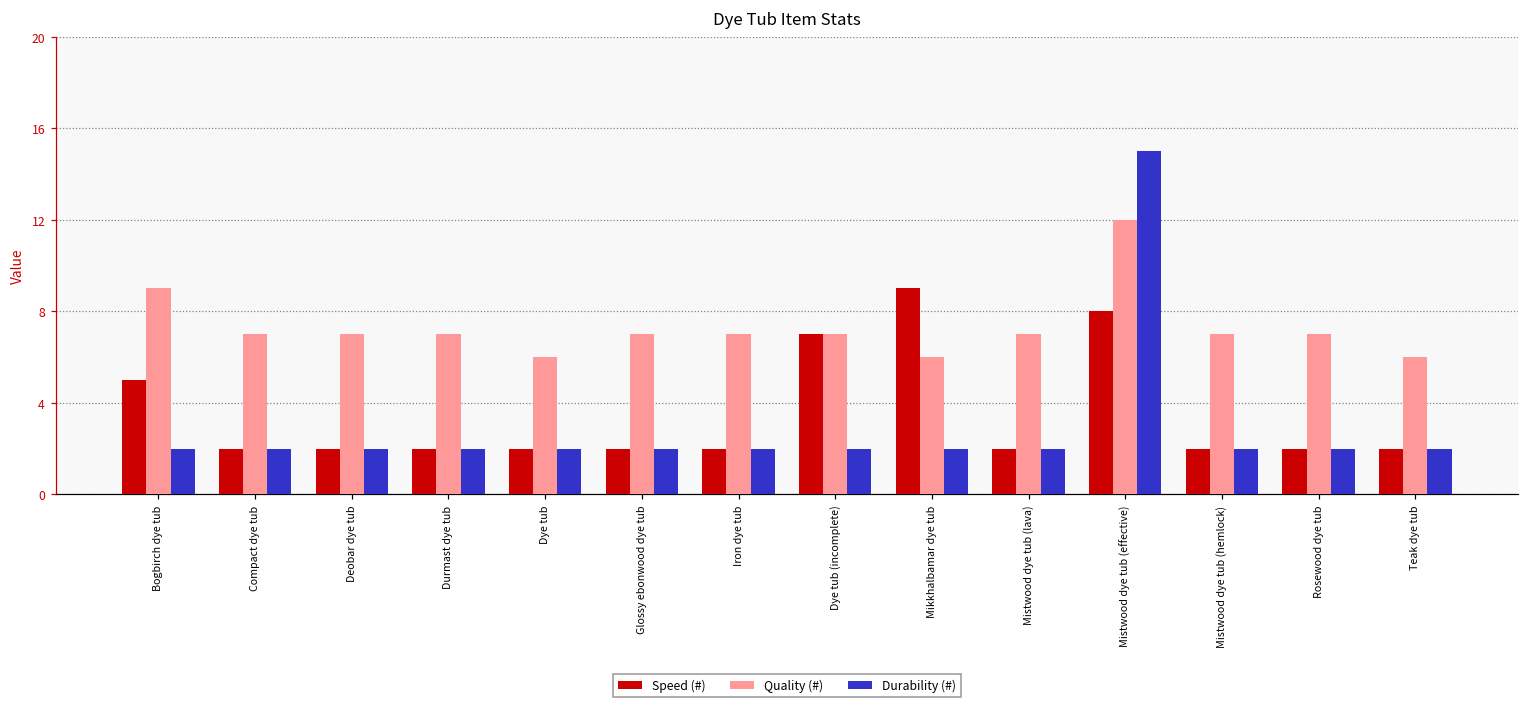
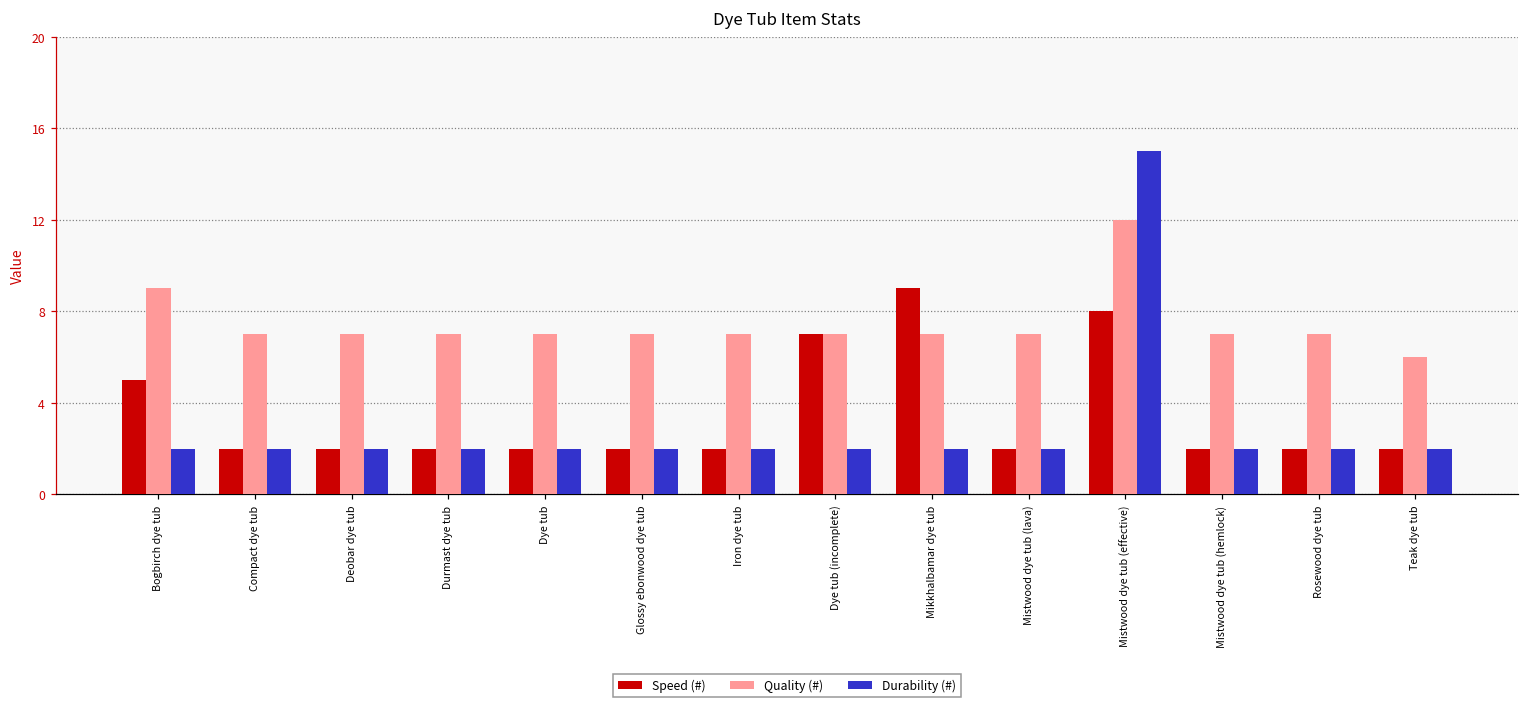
  {
    "Speed (#)": {
      "Bogbirch dye tub": 5,
      "Compact dye tub": 2,
      "Deobar dye tub": 2,
      "Durmast dye tub": 2,
      "Dye tub": 2,
      "Glossy ebonwood dye tub": 2,
      "Iron dye tub": 2,
      "Dye tub (incomplete)": 7,
      "Mikkhalbamar dye tub": 9,
      "Mistwood dye tub (lava)": 2,
      "Mistwood dye tub (effective)": 8,
      "Mistwood dye tub (hemlock)": 2,
      "Rosewood dye tub": 2,
      "Teak dye tub": 2
    },
    "Quality (#)": {
      "Bogbirch dye tub": 9,
      "Compact dye tub": 7,
      "Deobar dye tub": 7,
      "Durmast dye tub": 7,
-     "Dye tub": 6,
+     "Dye tub": 7,
      "Glossy ebonwood dye tub": 7,
      "Iron dye tub": 7,
      "Dye tub (incomplete)": 7,
-     "Mikkhalbamar dye tub": 6,
+     "Mikkhalbamar dye tub": 7,
      "Mistwood dye tub (lava)": 7,
      "Mistwood dye tub (effective)": 12,
      "Mistwood dye tub (hemlock)": 7,
      "Rosewood dye tub": 7,
      "Teak dye tub": 6
    },
    "Durability (#)": {
      "Bogbirch dye tub": 2,
      "Compact dye tub": 2,
      "Deobar dye tub": 2,
      "Durmast dye tub": 2,
      "Dye tub": 2,
      "Glossy ebonwood dye tub": 2,
      "Iron dye tub": 2,
      "Dye tub (incomplete)": 2,
      "Mikkhalbamar dye tub": 2,
      "Mistwood dye tub (lava)": 2,
      "Mistwood dye tub (effective)": 15,
      "Mistwood dye tub (hemlock)": 2,
      "Rosewood dye tub": 2,
      "Teak dye tub": 2
    }
  }
